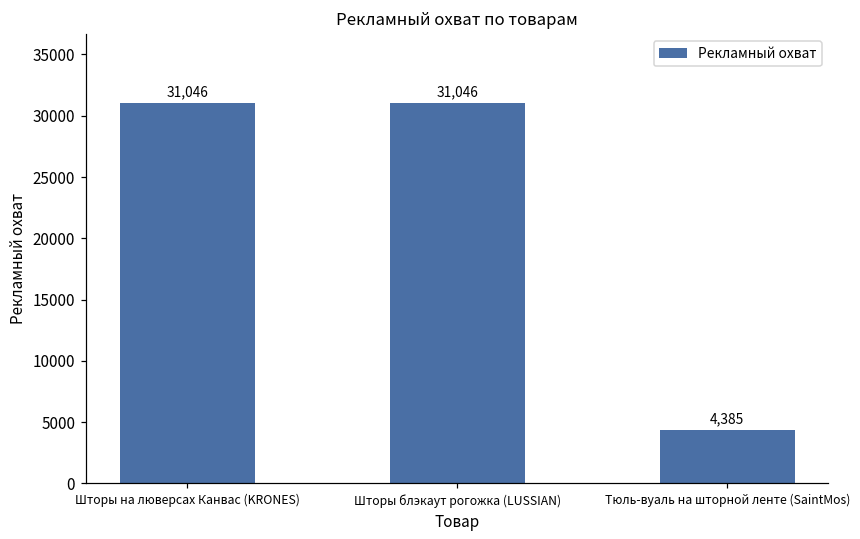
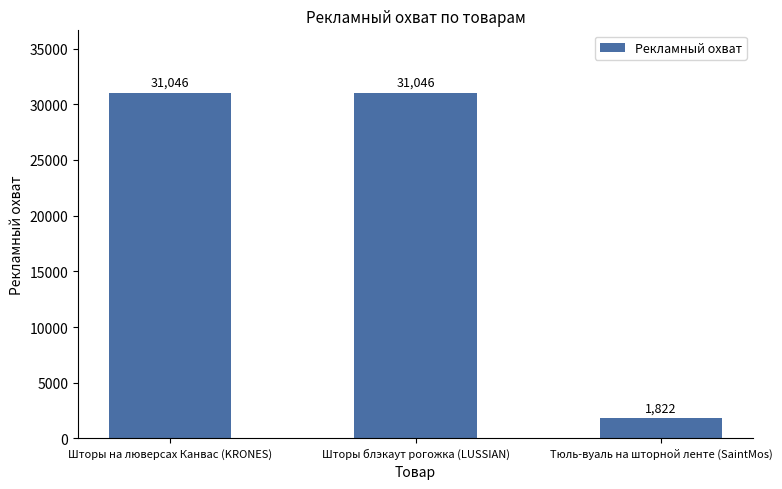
  {
    "Шторы на люверсах Канвас (KRONES)": "31,046",
    "Шторы блэкаут рогожка (LUSSIAN)": "31,046",
-   "Тюль-вуаль на шторной ленте (SaintMos)": "4,385"
+   "Тюль-вуаль на шторной ленте (SaintMos)": "1,822"
  }
